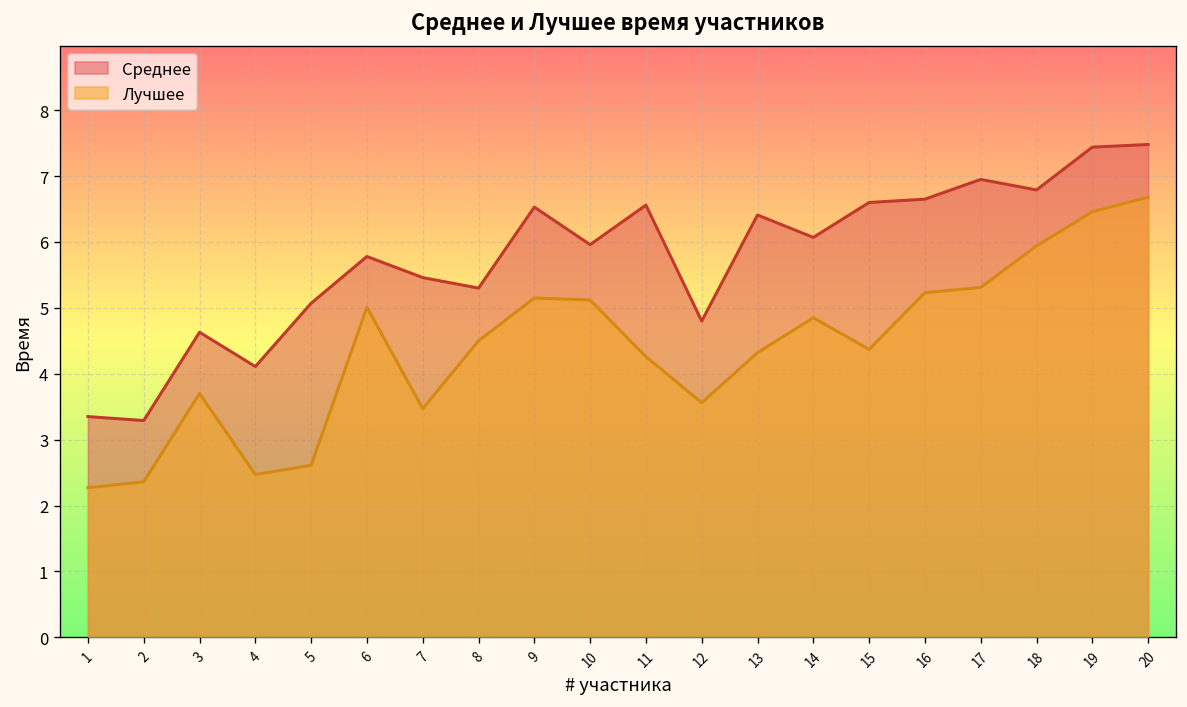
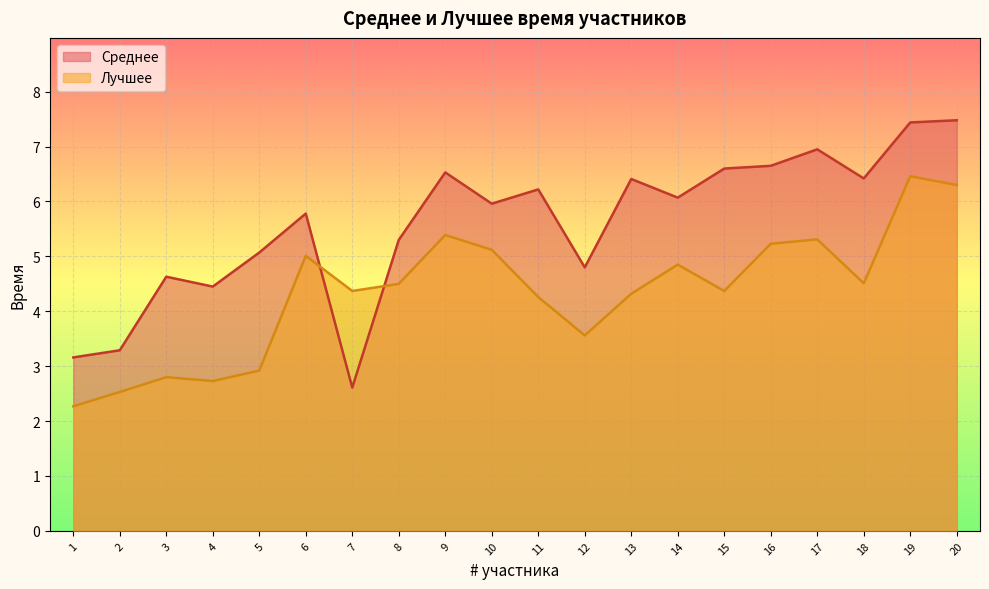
  {
    "Среднее": {
-     "1": 3.4,
+     "1": 3.2,
      "2": 3.3,
      "3": 4.6,
-     "4": 4.1,
+     "4": 4.5,
      "5": 5.1,
      "6": 5.8,
-     "7": 5.5,
+     "7": 2.6,
      "8": 5.3,
      "9": 6.5,
      "10": 6.0,
-     "11": 6.6,
+     "11": 6.2,
      "12": 4.8,
      "13": 6.4,
      "14": 6.1,
      "15": 6.6,
      "16": 6.7,
      "17": 7.0,
-     "18": 6.8,
+     "18": 6.4,
      "19": 7.4,
      "20": 7.5
    },
    "Лучшее": {
      "1": 2.3,
-     "2": 2.4,
-     "3": 3.7,
-     "4": 2.5,
-     "5": 2.6,
+     "2": 2.5,
+     "3": 2.8,
+     "4": 2.7,
+     "5": 2.9,
      "6": 5.0,
-     "7": 3.5,
+     "7": 4.4,
      "8": 4.5,
-     "9": 5.2,
+     "9": 5.4,
      "10": 5.1,
      "11": 4.3,
      "12": 3.6,
      "13": 4.3,
      "14": 4.9,
      "15": 4.4,
      "16": 5.2,
      "17": 5.3,
-     "18": 5.9,
+     "18": 4.5,
      "19": 6.5,
-     "20": 6.7
+     "20": 6.3
    }
  }
